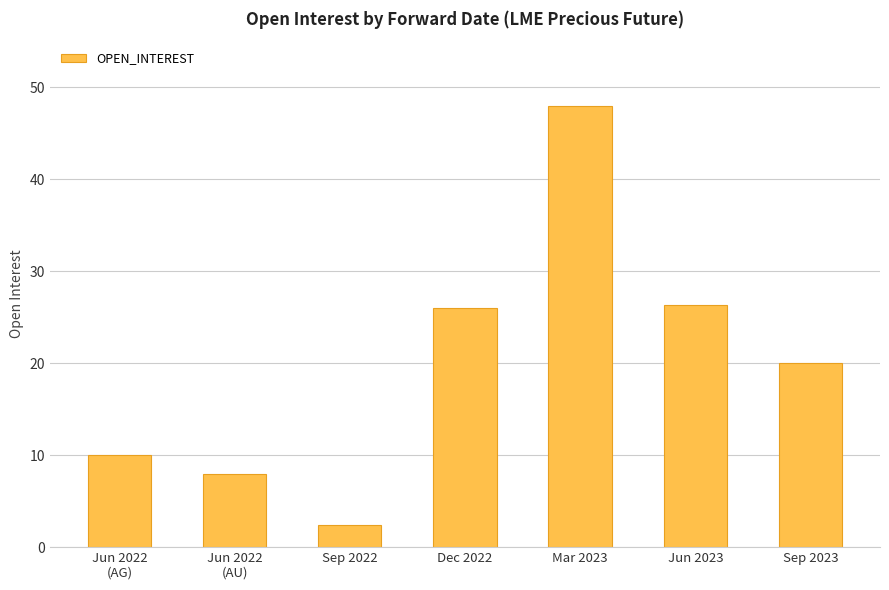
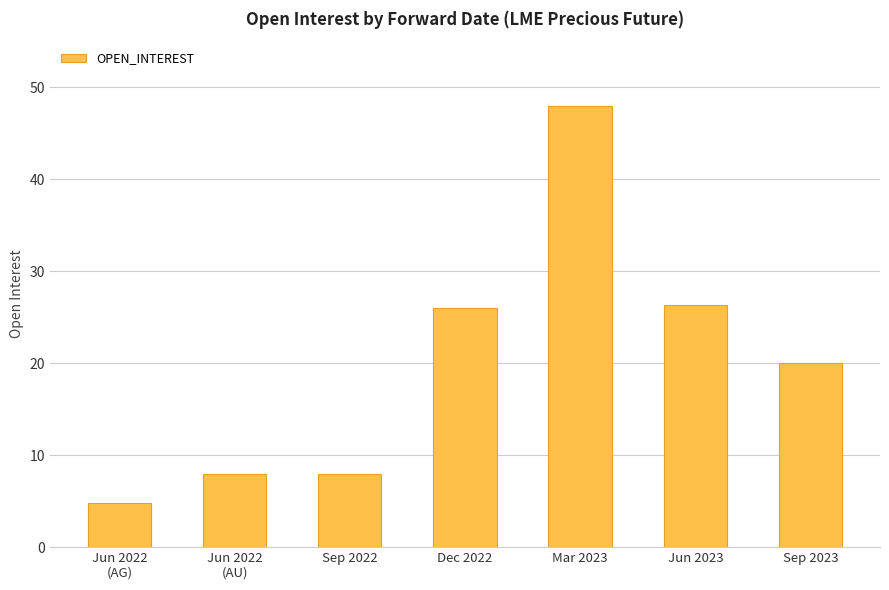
  {
-   "Jun 2022 (AG)": 10,
+   "Jun 2022 (AG)": 5,
    "Jun 2022 (AU)": 8,
-   "Sep 2022": 2,
+   "Sep 2022": 8,
    "Dec 2022": 26,
    "Mar 2023": 48,
    "Jun 2023": 26,
    "Sep 2023": 20
  }
